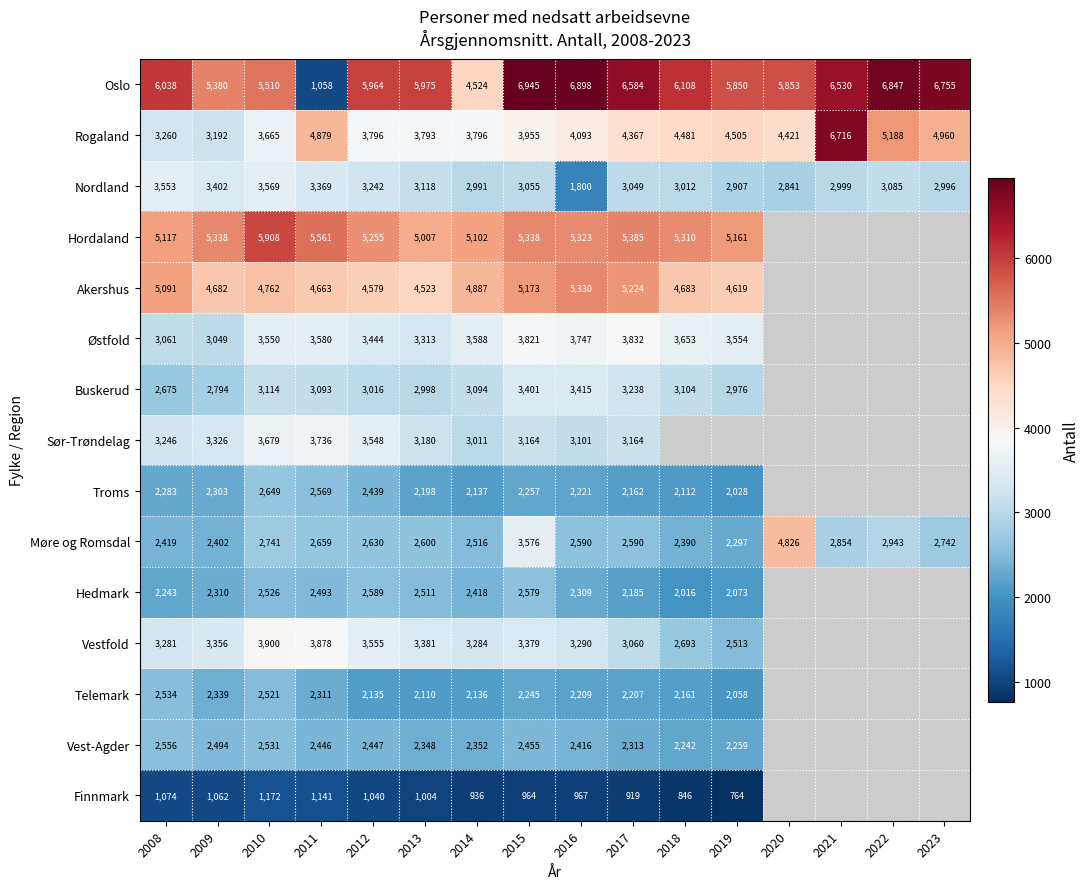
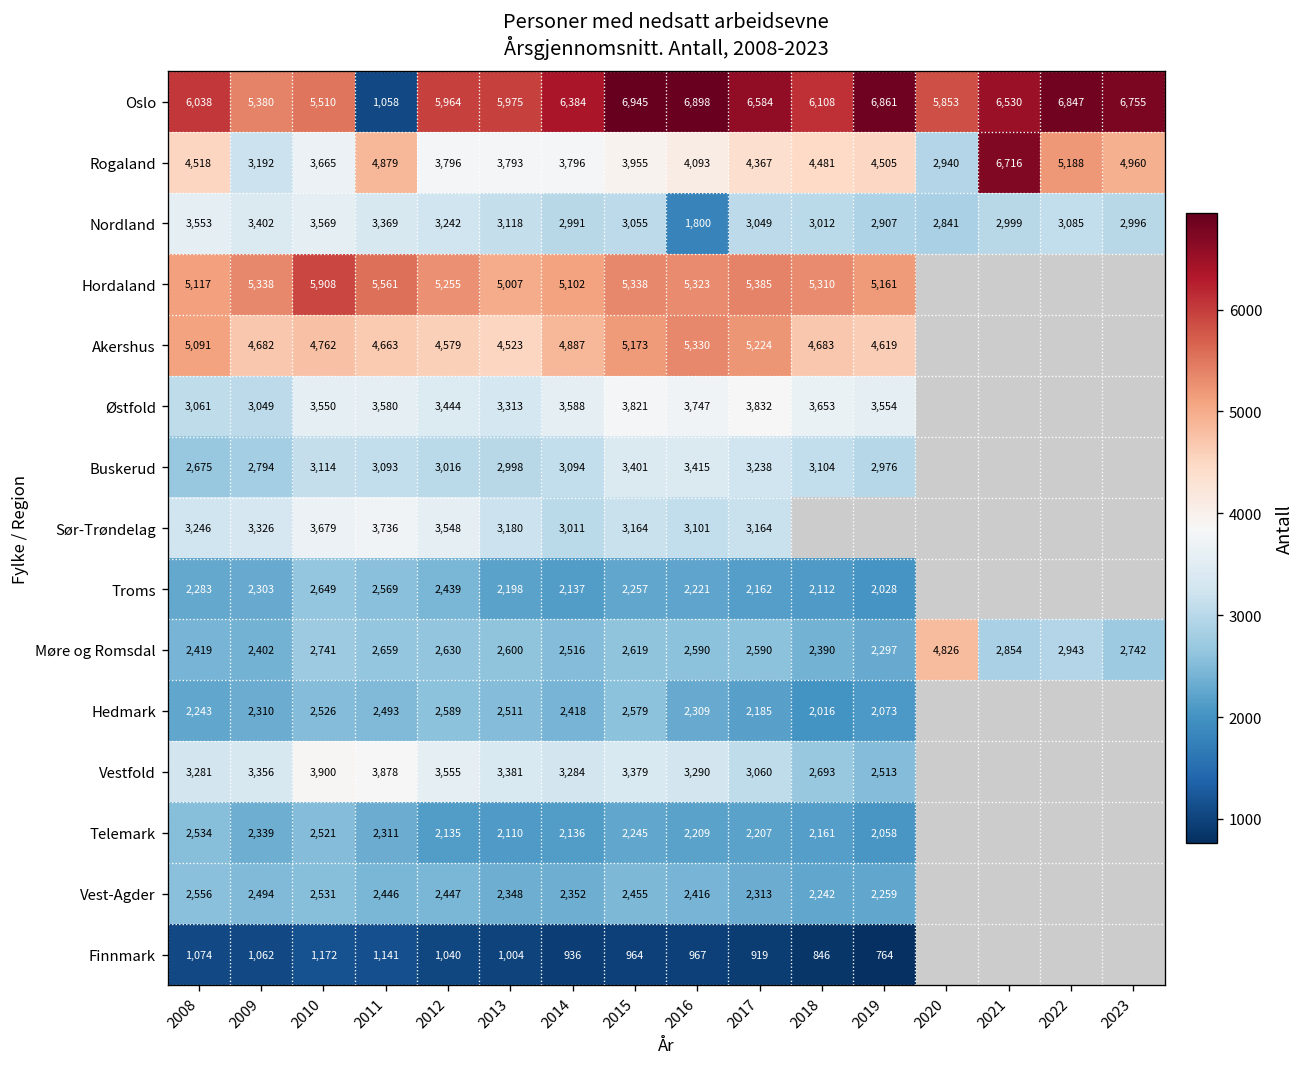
  {
    "Oslo": {
      "2008": "6,038",
      "2009": "5,380",
      "2010": "5,510",
      "2011": "1,058",
      "2012": "5,964",
      "2013": "5,975",
-     "2014": "4,524",
+     "2014": "6,384",
      "2015": "6,945",
      "2016": "6,898",
      "2017": "6,584",
      "2018": "6,108",
-     "2019": "5,850",
+     "2019": "6,861",
      "2020": "5,853",
      "2021": "6,530",
      "2022": "6,847",
      "2023": "6,755"
    },
    "Rogaland": {
-     "2008": "3,260",
+     "2008": "4,518",
      "2009": "3,192",
      "2010": "3,665",
      "2011": "4,879",
      "2012": "3,796",
      "2013": "3,793",
      "2014": "3,796",
      "2015": "3,955",
      "2016": "4,093",
      "2017": "4,367",
      "2018": "4,481",
      "2019": "4,505",
-     "2020": "4,421",
+     "2020": "2,940",
      "2021": "6,716",
      "2022": "5,188",
      "2023": "4,960"
    },
    "Nordland": {
      "2008": "3,553",
      "2009": "3,402",
      "2010": "3,569",
      "2011": "3,369",
      "2012": "3,242",
      "2013": "3,118",
      "2014": "2,991",
      "2015": "3,055",
      "2016": "1,800",
      "2017": "3,049",
      "2018": "3,012",
      "2019": "2,907",
      "2020": "2,841",
      "2021": "2,999",
      "2022": "3,085",
      "2023": "2,996"
    },
    "Hordaland": {
      "2008": "5,117",
      "2009": "5,338",
      "2010": "5,908",
      "2011": "5,561",
      "2012": "5,255",
      "2013": "5,007",
      "2014": "5,102",
      "2015": "5,338",
      "2016": "5,323",
      "2017": "5,385",
      "2018": "5,310",
      "2019": "5,161"
    },
    "Akershus": {
      "2008": "5,091",
      "2009": "4,682",
      "2010": "4,762",
      "2011": "4,663",
      "2012": "4,579",
      "2013": "4,523",
      "2014": "4,887",
      "2015": "5,173",
      "2016": "5,330",
      "2017": "5,224",
      "2018": "4,683",
      "2019": "4,619"
    },
    "Østfold": {
      "2008": "3,061",
      "2009": "3,049",
      "2010": "3,550",
      "2011": "3,580",
      "2012": "3,444",
      "2013": "3,313",
      "2014": "3,588",
      "2015": "3,821",
      "2016": "3,747",
      "2017": "3,832",
      "2018": "3,653",
      "2019": "3,554"
    },
    "Buskerud": {
      "2008": "2,675",
      "2009": "2,794",
      "2010": "3,114",
      "2011": "3,093",
      "2012": "3,016",
      "2013": "2,998",
      "2014": "3,094",
      "2015": "3,401",
      "2016": "3,415",
      "2017": "3,238",
      "2018": "3,104",
      "2019": "2,976"
    },
    "Sør-Trøndelag": {
      "2008": "3,246",
      "2009": "3,326",
      "2010": "3,679",
      "2011": "3,736",
      "2012": "3,548",
      "2013": "3,180",
      "2014": "3,011",
      "2015": "3,164",
      "2016": "3,101",
      "2017": "3,164"
    },
    "Troms": {
      "2008": "2,283",
      "2009": "2,303",
      "2010": "2,649",
      "2011": "2,569",
      "2012": "2,439",
      "2013": "2,198",
      "2014": "2,137",
      "2015": "2,257",
      "2016": "2,221",
      "2017": "2,162",
      "2018": "2,112",
      "2019": "2,028"
    },
    "Møre og Romsdal": {
      "2008": "2,419",
      "2009": "2,402",
      "2010": "2,741",
      "2011": "2,659",
      "2012": "2,630",
      "2013": "2,600",
      "2014": "2,516",
-     "2015": "3,576",
+     "2015": "2,619",
      "2016": "2,590",
      "2017": "2,590",
      "2018": "2,390",
      "2019": "2,297",
      "2020": "4,826",
      "2021": "2,854",
      "2022": "2,943",
      "2023": "2,742"
    },
    "Hedmark": {
      "2008": "2,243",
      "2009": "2,310",
      "2010": "2,526",
      "2011": "2,493",
      "2012": "2,589",
      "2013": "2,511",
      "2014": "2,418",
      "2015": "2,579",
      "2016": "2,309",
      "2017": "2,185",
      "2018": "2,016",
      "2019": "2,073"
    },
    "Vestfold": {
      "2008": "3,281",
      "2009": "3,356",
      "2010": "3,900",
      "2011": "3,878",
      "2012": "3,555",
      "2013": "3,381",
      "2014": "3,284",
      "2015": "3,379",
      "2016": "3,290",
      "2017": "3,060",
      "2018": "2,693",
      "2019": "2,513"
    },
    "Telemark": {
      "2008": "2,534",
      "2009": "2,339",
      "2010": "2,521",
      "2011": "2,311",
      "2012": "2,135",
      "2013": "2,110",
      "2014": "2,136",
      "2015": "2,245",
      "2016": "2,209",
      "2017": "2,207",
      "2018": "2,161",
      "2019": "2,058"
    },
    "Vest-Agder": {
      "2008": "2,556",
      "2009": "2,494",
      "2010": "2,531",
      "2011": "2,446",
      "2012": "2,447",
      "2013": "2,348",
      "2014": "2,352",
      "2015": "2,455",
      "2016": "2,416",
      "2017": "2,313",
      "2018": "2,242",
      "2019": "2,259"
    },
    "Finnmark": {
      "2008": "1,074",
      "2009": "1,062",
      "2010": "1,172",
      "2011": "1,141",
      "2012": "1,040",
      "2013": "1,004",
      "2014": "936",
      "2015": "964",
      "2016": "967",
      "2017": "919",
      "2018": "846",
      "2019": "764"
    }
  }
